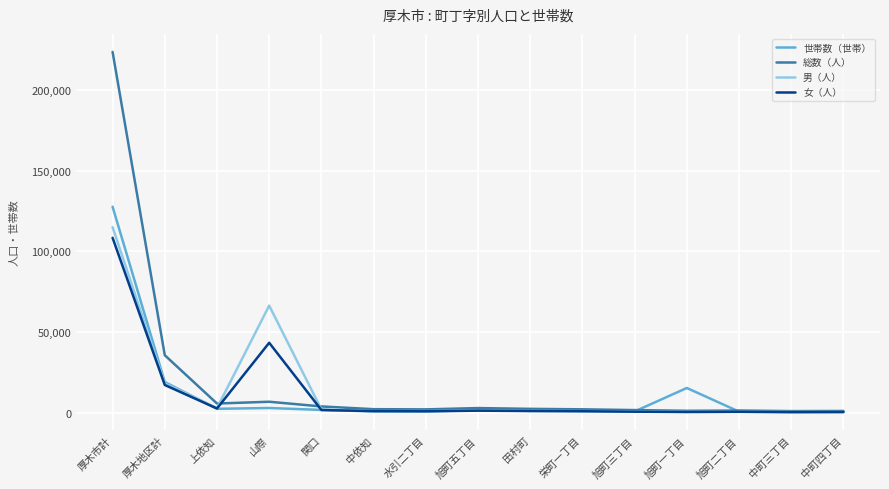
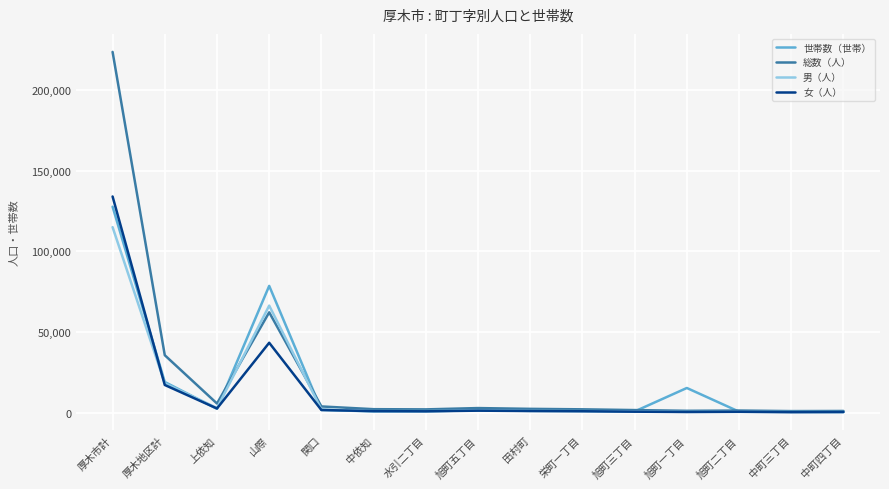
  {
    "世帯数（世帯）": {
      "厚木市計": "128,000",
-     "山際": "3,000",
+     "山際": "79,000",
      "旭町一丁目": "16,000"
    },
    "総数（人）": {
      "厚木市計": "224,000",
      "厚木地区計": "36,000",
      "上依知": "6,000",
-     "山際": "7,000",
+     "山際": "62,000",
      "関口": "4,000"
    },
    "男（人）": {
      "厚木市計": "115,000",
      "山際": "66,000"
    },
    "女（人）": {
-     "厚木市計": "108,000",
+     "厚木市計": "134,000",
      "山際": "43,000"
    }
  }
